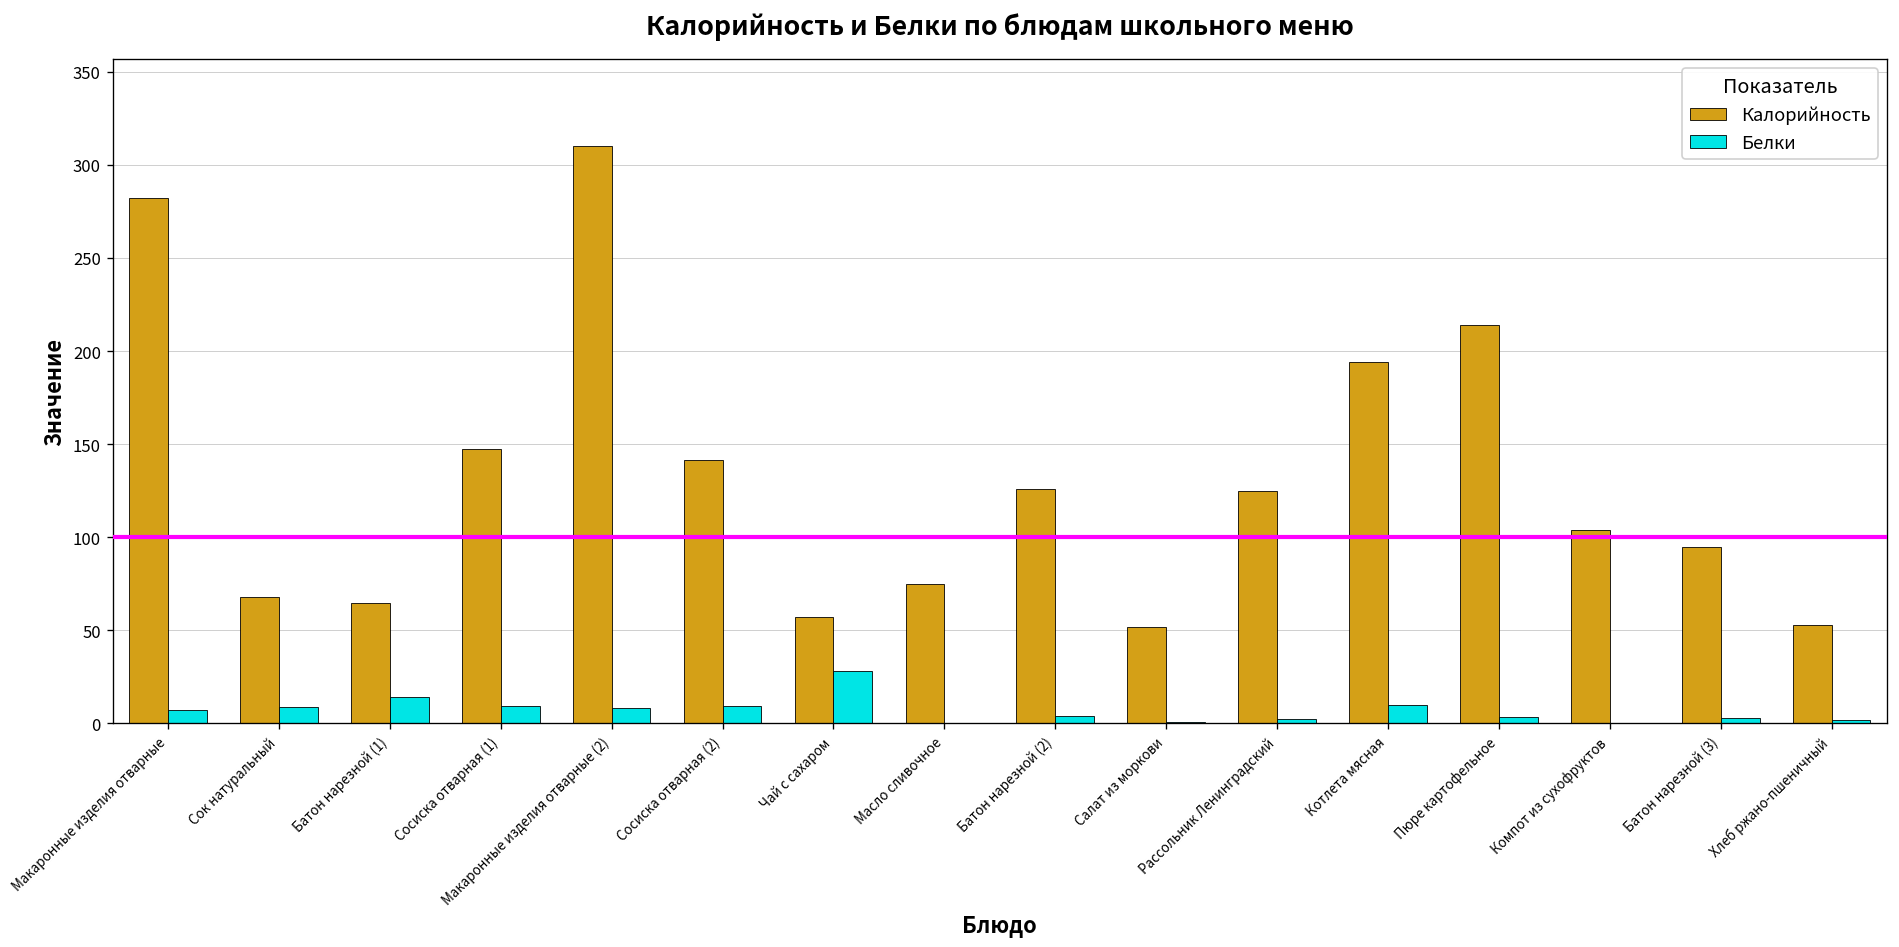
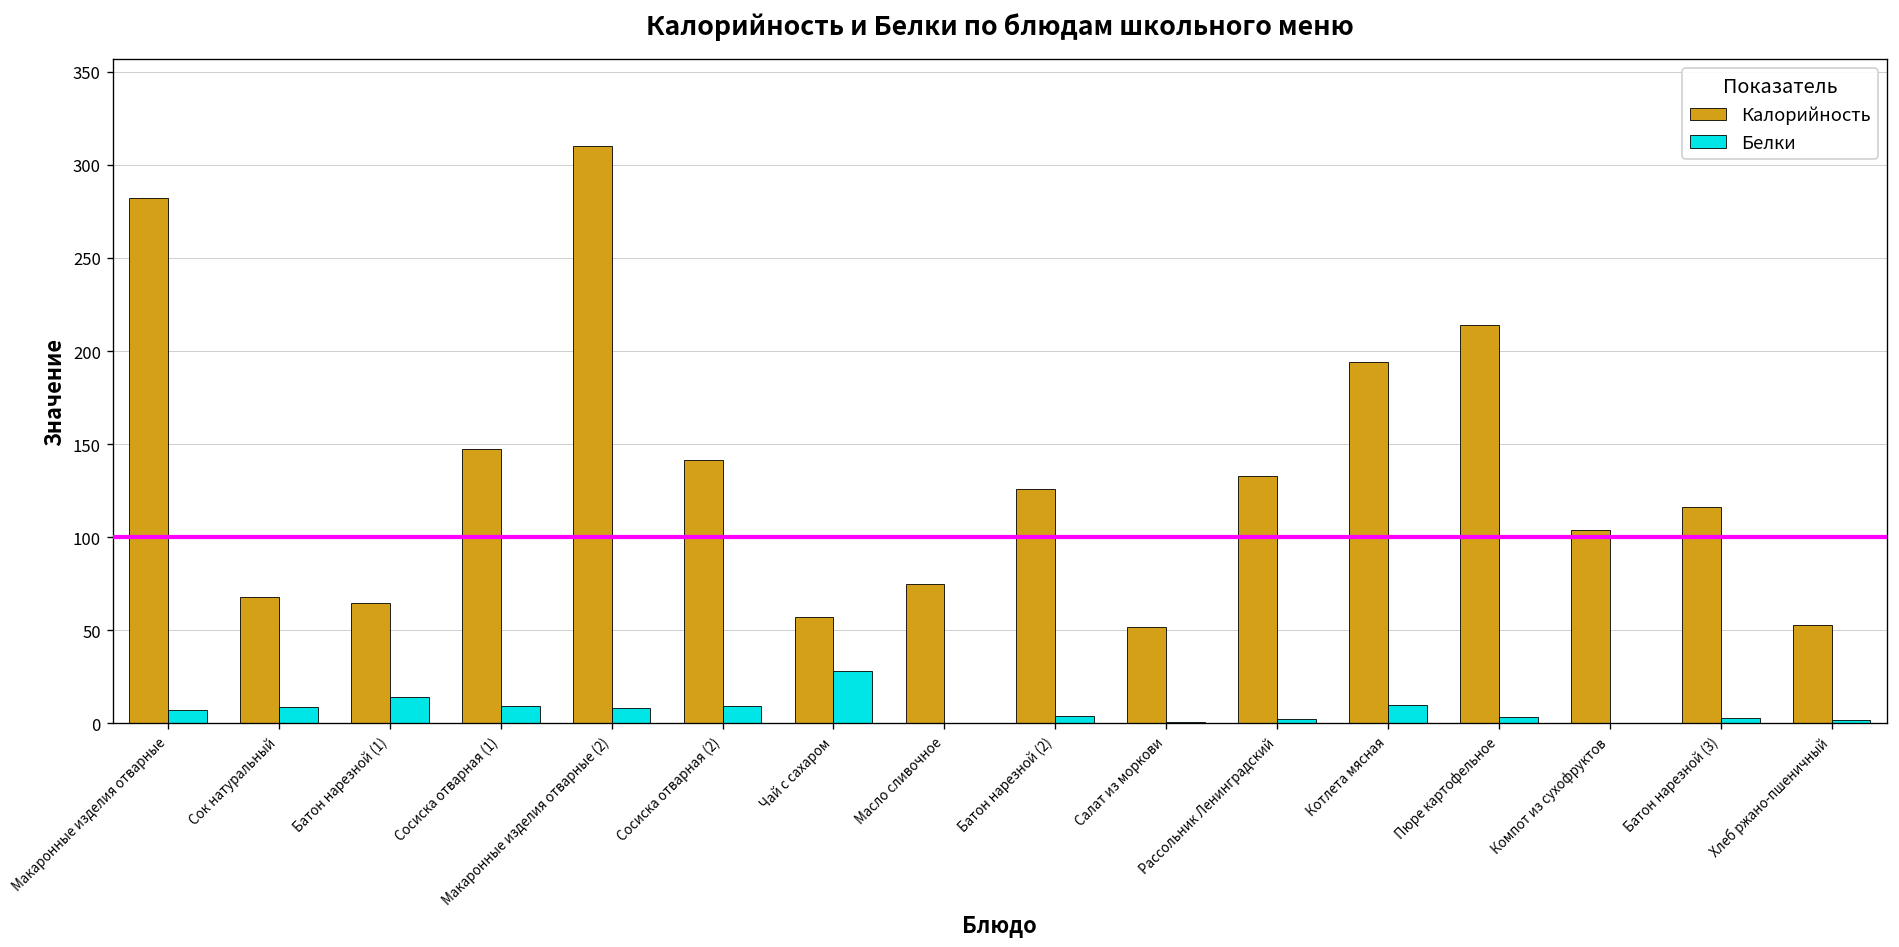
  {
    "Калорийность": {
      "Макаронные изделия отварные": 282,
      "Сок натуральный": 68,
      "Батон нарезной (1)": 64,
      "Сосиска отварная (1)": 148,
      "Макаронные изделия отварные (2)": 310,
      "Сосиска отварная (2)": 142,
      "Чай с сахаром": 57,
      "Масло сливочное": 75,
      "Батон нарезной (2)": 126,
      "Салат из моркови": 52,
-     "Рассольник Ленинградский": 125,
+     "Рассольник Ленинградский": 133,
      "Котлета мясная": 194,
      "Пюре картофельное": 214,
      "Компот из сухофруктов": 104,
-     "Батон нарезной (3)": 95,
+     "Батон нарезной (3)": 117,
      "Хлеб ржано-пшеничный": 53
    },
    "Белки": {
      "Макаронные изделия отварные": 7,
      "Сок натуральный": 9,
      "Батон нарезной (1)": 14,
      "Сосиска отварная (1)": 10,
      "Макаронные изделия отварные (2)": 8,
      "Сосиска отварная (2)": 10,
      "Чай с сахаром": 28,
      "Батон нарезной (2)": 4,
      "Рассольник Ленинградский": 3,
      "Котлета мясная": 10,
      "Пюре картофельное": 3,
      "Компот из сухофруктов": 0,
      "Батон нарезной (3)": 3,
      "Хлеб ржано-пшеничный": 2
    }
  }
